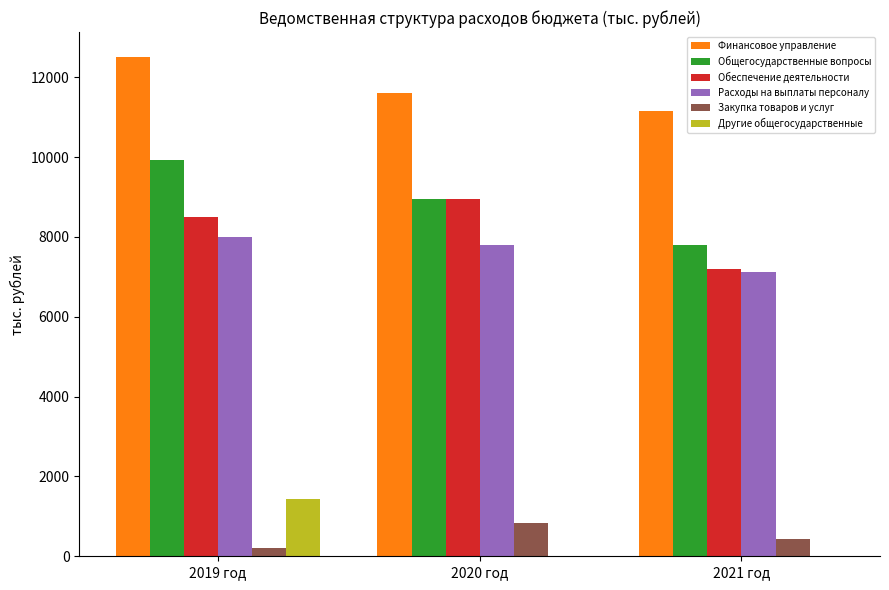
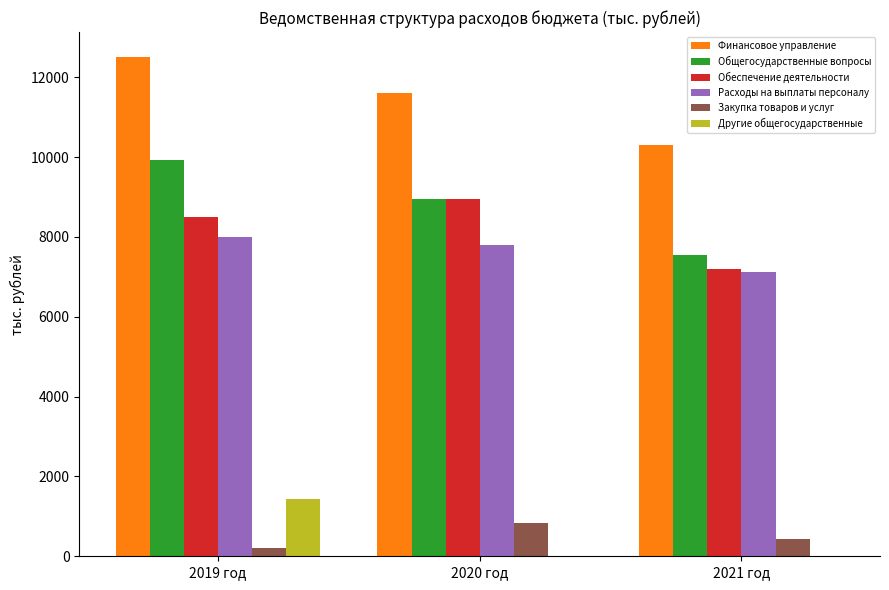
  {
    "Финансовое управление": {
      "2019 год": 12500,
      "2020 год": 11600,
-     "2021 год": 11200
+     "2021 год": 10300
    },
    "Общегосударственные вопросы": {
      "2019 год": 9900,
      "2020 год": 8900,
-     "2021 год": 7800
+     "2021 год": 7600
    },
    "Обеспечение деятельности": {
      "2019 год": 8500,
      "2020 год": 8900,
      "2021 год": 7200
    },
    "Расходы на выплаты персоналу": {
      "2019 год": 8000,
      "2020 год": 7800,
      "2021 год": 7100
    },
    "Закупка товаров и услуг": {
      "2019 год": 200,
      "2020 год": 800,
      "2021 год": 400
    },
    "Другие общегосударственные": {
      "2019 год": 1400,
      "2020 год": 0,
      "2021 год": 0
    }
  }
